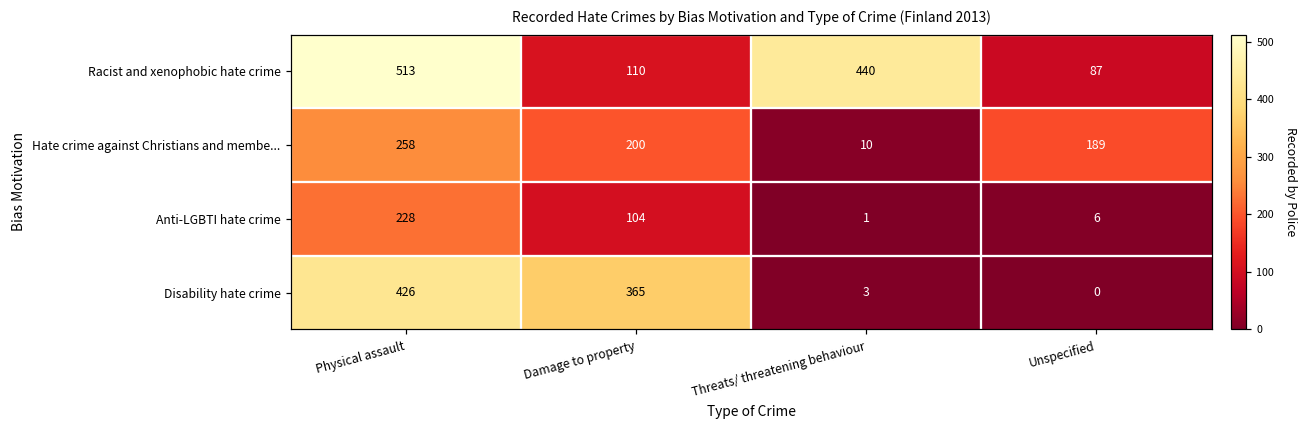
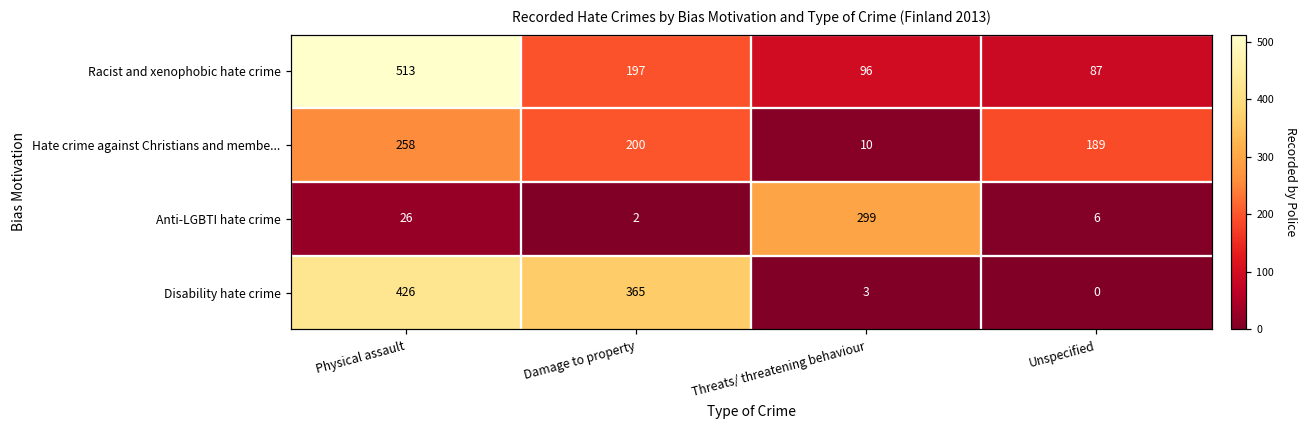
  {
    "Racist and xenophobic hate crime": {
      "Physical assault": 513,
-     "Damage to property": 110,
-     "Threats/ threatening behaviour": 440,
+     "Damage to property": 197,
+     "Threats/ threatening behaviour": 96,
      "Unspecified": 87
    },
    "Hate crime against Christians and membe...": {
      "Physical assault": 258,
      "Damage to property": 200,
      "Threats/ threatening behaviour": 10,
      "Unspecified": 189
    },
    "Anti-LGBTI hate crime": {
-     "Physical assault": 228,
-     "Damage to property": 104,
-     "Threats/ threatening behaviour": 1,
+     "Physical assault": 26,
+     "Damage to property": 2,
+     "Threats/ threatening behaviour": 299,
      "Unspecified": 6
    },
    "Disability hate crime": {
      "Physical assault": 426,
      "Damage to property": 365,
      "Threats/ threatening behaviour": 3,
      "Unspecified": 0
    }
  }
